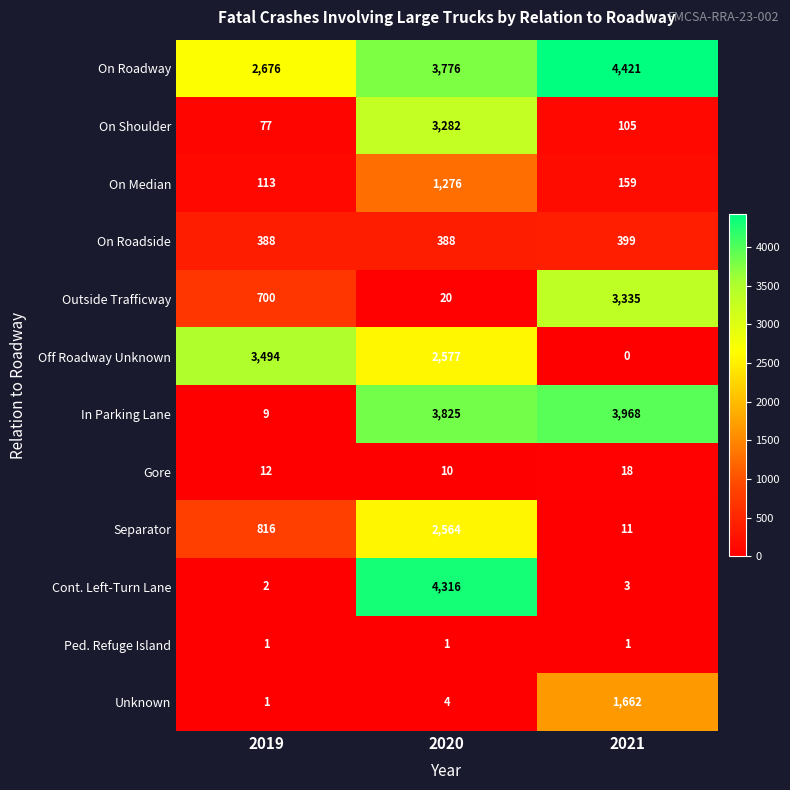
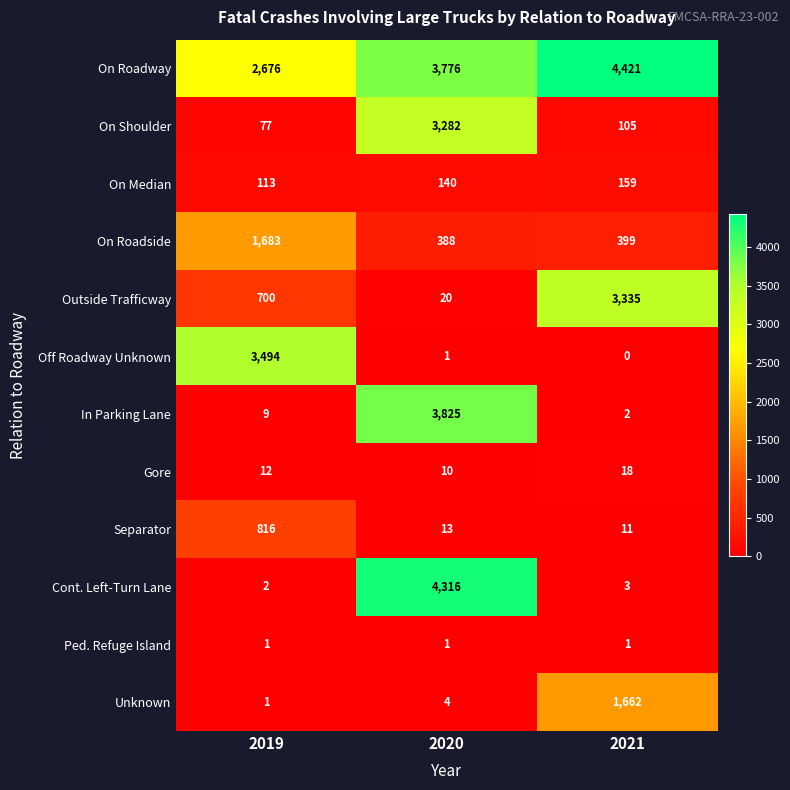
  {
    "On Roadway": {
      "2019": "2,676",
      "2020": "3,776",
      "2021": "4,421"
    },
    "On Shoulder": {
      "2019": "77",
      "2020": "3,282",
      "2021": "105"
    },
    "On Median": {
      "2019": "113",
-     "2020": "1,276",
+     "2020": "140",
      "2021": "159"
    },
    "On Roadside": {
-     "2019": "388",
+     "2019": "1,683",
      "2020": "388",
      "2021": "399"
    },
    "Outside Trafficway": {
      "2019": "700",
      "2020": "20",
      "2021": "3,335"
    },
    "Off Roadway Unknown": {
      "2019": "3,494",
-     "2020": "2,577",
+     "2020": "1",
      "2021": "0"
    },
    "In Parking Lane": {
      "2019": "9",
      "2020": "3,825",
-     "2021": "3,968"
+     "2021": "2"
    },
    "Gore": {
      "2019": "12",
      "2020": "10",
      "2021": "18"
    },
    "Separator": {
      "2019": "816",
-     "2020": "2,564",
+     "2020": "13",
      "2021": "11"
    },
    "Cont. Left-Turn Lane": {
      "2019": "2",
      "2020": "4,316",
      "2021": "3"
    },
    "Ped. Refuge Island": {
      "2019": "1",
      "2020": "1",
      "2021": "1"
    },
    "Unknown": {
      "2019": "1",
      "2020": "4",
      "2021": "1,662"
    }
  }
